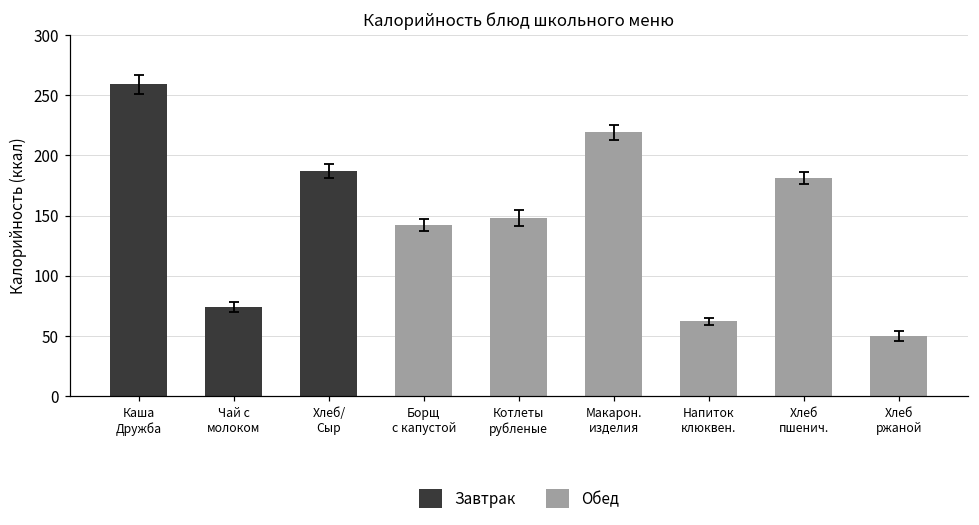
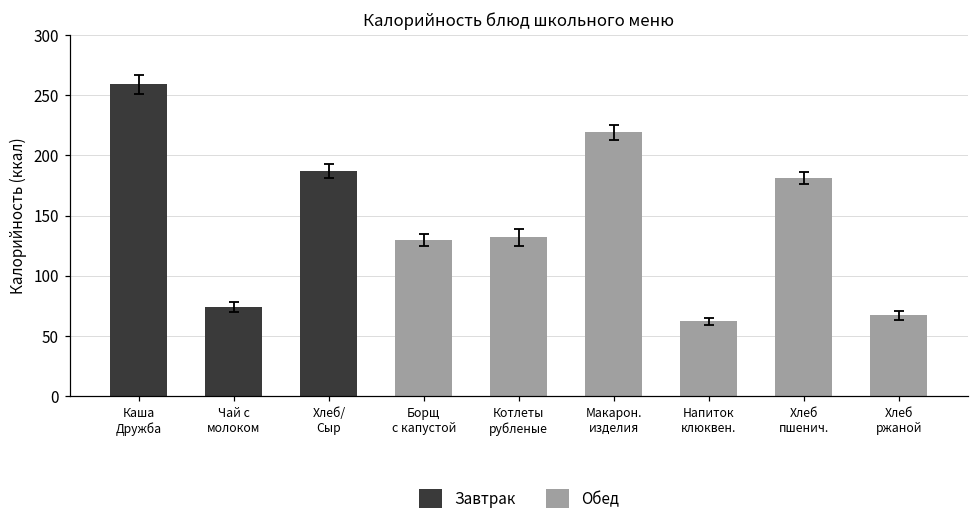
  {
    "Завтрак": {
      "Каша Дружба": 259,
      "Чай с молоком": 74,
      "Хлеб/ Сыр": 187
    },
    "Обед": {
-     "Борщ с капустой": 142,
-     "Котлеты рубленые": 148,
+     "Борщ с капустой": 130,
+     "Котлеты рубленые": 132,
      "Макарон. изделия": 219,
      "Напиток клюквен.": 62,
      "Хлеб пшенич.": 181,
-     "Хлеб ржаной": 50
+     "Хлеб ржаной": 67
    }
  }
